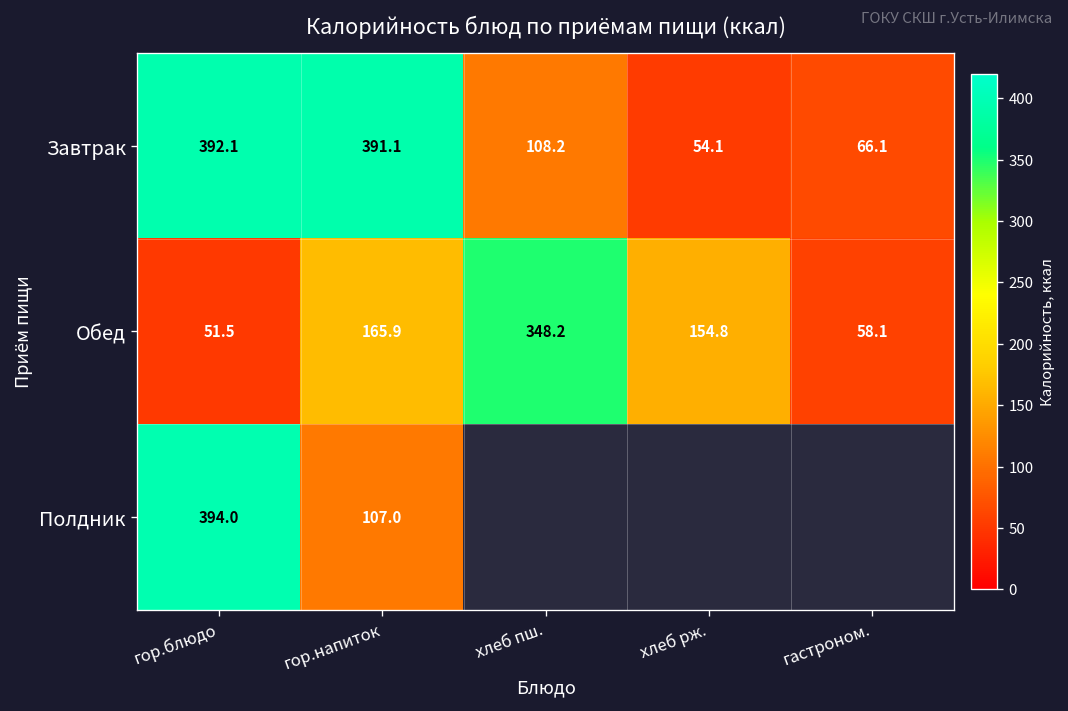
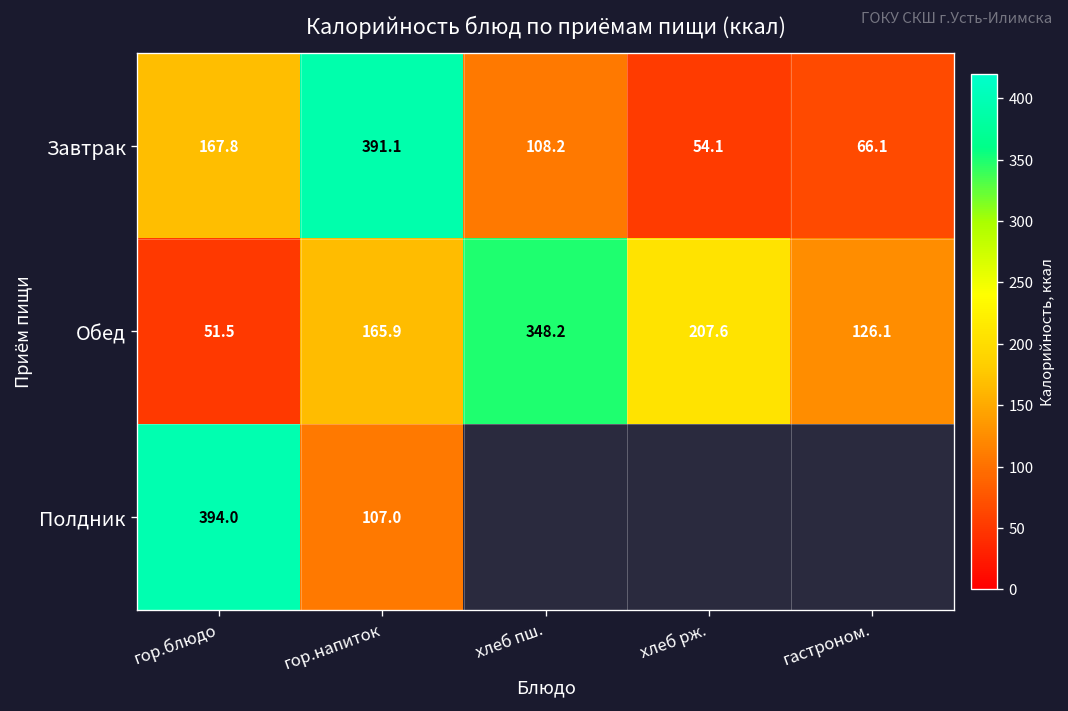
  {
    "Завтрак": {
-     "гор.блюдо": 392.1,
+     "гор.блюдо": 167.8,
      "гор.напиток": 391.1,
      "хлеб пш.": 108.2,
      "хлеб рж.": 54.1,
      "гастроном.": 66.1
    },
    "Обед": {
      "гор.блюдо": 51.5,
      "гор.напиток": 165.9,
      "хлеб пш.": 348.2,
-     "хлеб рж.": 154.8,
-     "гастроном.": 58.1
+     "хлеб рж.": 207.6,
+     "гастроном.": 126.1
    },
    "Полдник": {
      "гор.блюдо": 394.0,
      "гор.напиток": 107.0
    }
  }
